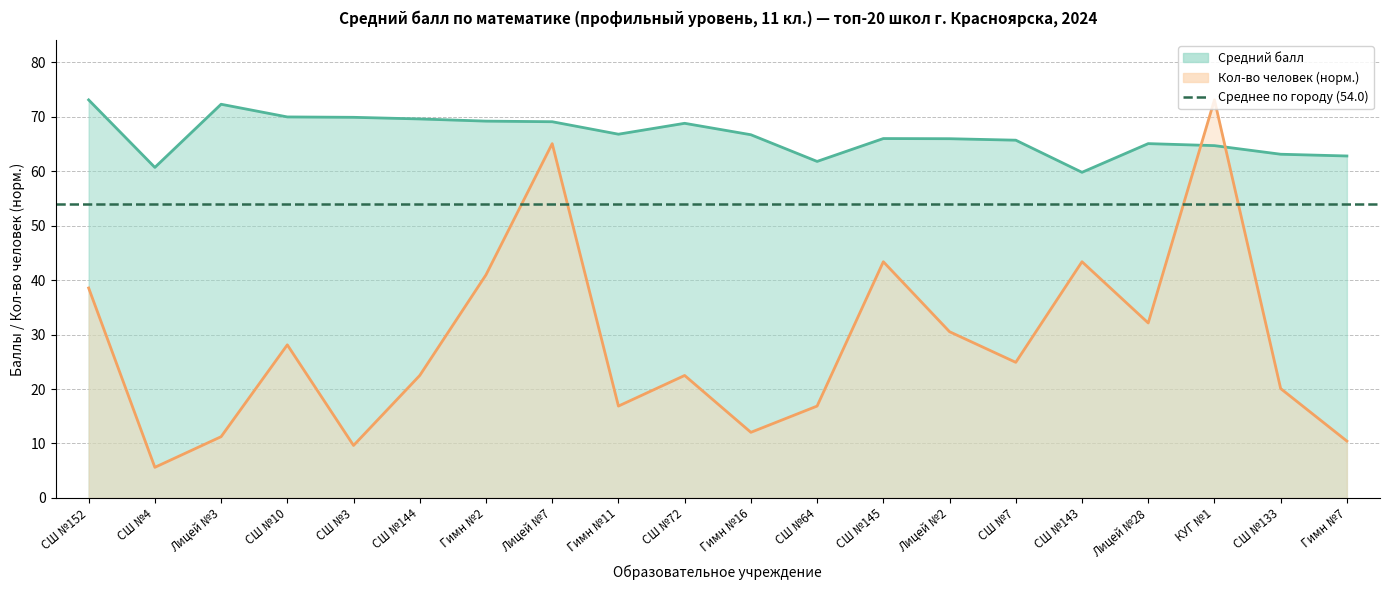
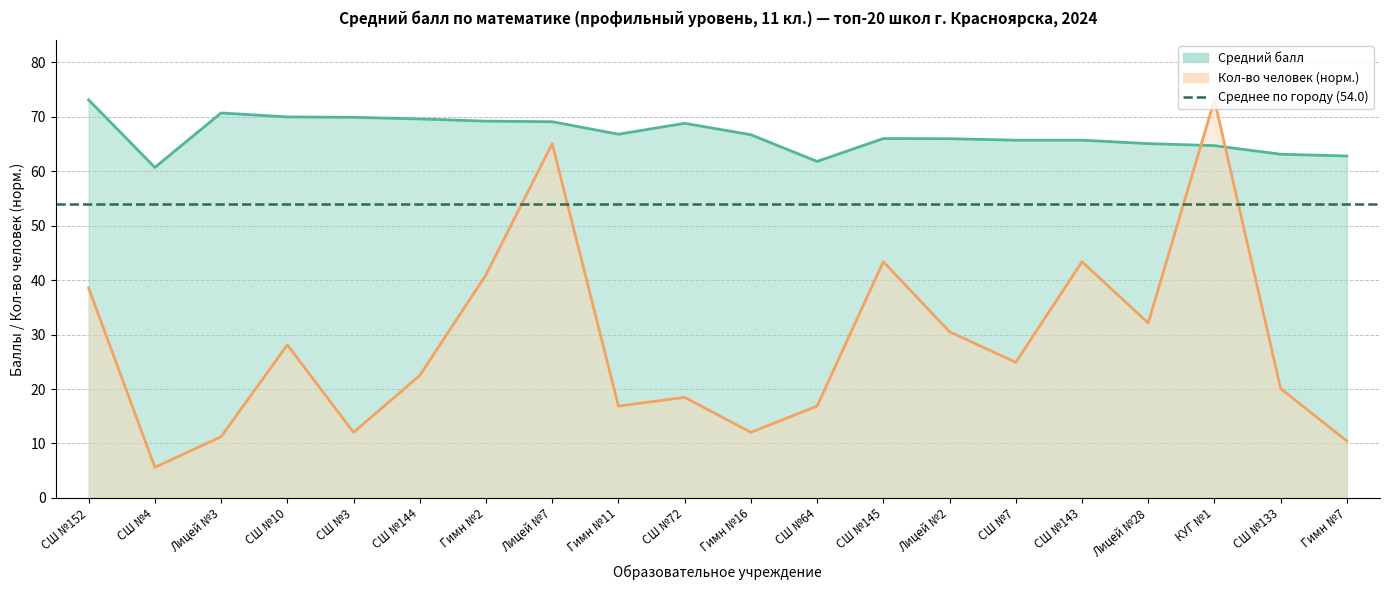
  {
    "Средний балл": {
      "СШ №152": 73,
      "СШ №4": 61,
-     "Лицей №3": 72,
+     "Лицей №3": 71,
      "СШ №10": 70,
      "СШ №3": 70,
      "СШ №144": 70,
      "Гимн №2": 69,
      "Лицей №7": 69,
      "Гимн №11": 67,
      "СШ №72": 69,
      "Гимн №16": 67,
      "СШ №64": 62,
      "СШ №145": 66,
      "Лицей №2": 66,
      "СШ №7": 66,
-     "СШ №143": 60,
+     "СШ №143": 66,
      "Лицей №28": 65,
      "КУГ №1": 65,
      "СШ №133": 63,
      "Гимн №7": 63
    },
    "Кол-во человек (норм.)": {
      "СШ №152": 39,
      "СШ №4": 6,
      "Лицей №3": 11,
      "СШ №10": 28,
-     "СШ №3": 10,
+     "СШ №3": 12,
      "СШ №144": 22,
      "Гимн №2": 41,
      "Лицей №7": 65,
      "Гимн №11": 17,
-     "СШ №72": 22,
+     "СШ №72": 18,
      "Гимн №16": 12,
      "СШ №64": 17,
      "СШ №145": 43,
      "Лицей №2": 31,
      "СШ №7": 25,
      "СШ №143": 43,
      "Лицей №28": 32,
      "СШ №133": 20,
      "Гимн №7": 10
    }
  }
